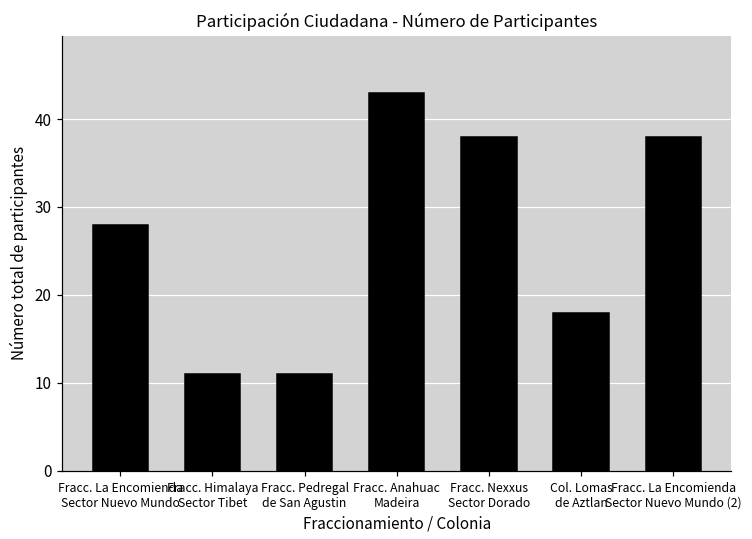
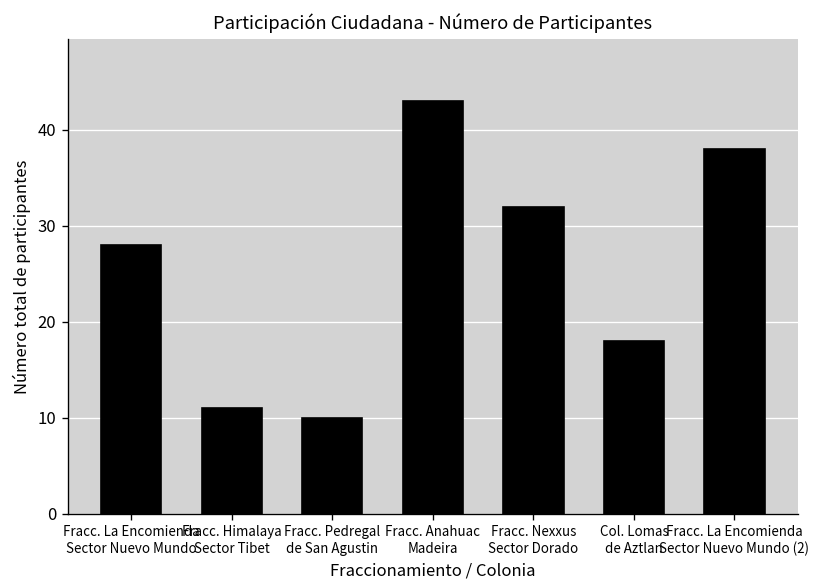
  {
    "Fracc. La Encomienda Sector Nuevo Mundo": 28,
-   "Fracc. Pedregal de San Agustin": 11,
+   "Fracc. Pedregal de San Agustin": 10,
    "Fracc. Anahuac Madeira": 43,
-   "Fracc. Nexxus Sector Dorado": 38,
+   "Fracc. Nexxus Sector Dorado": 32,
    "Col. Lomas de Aztlan": 18,
    "Fracc. La Encomienda Sector Nuevo Mundo (2)": 38
  }
